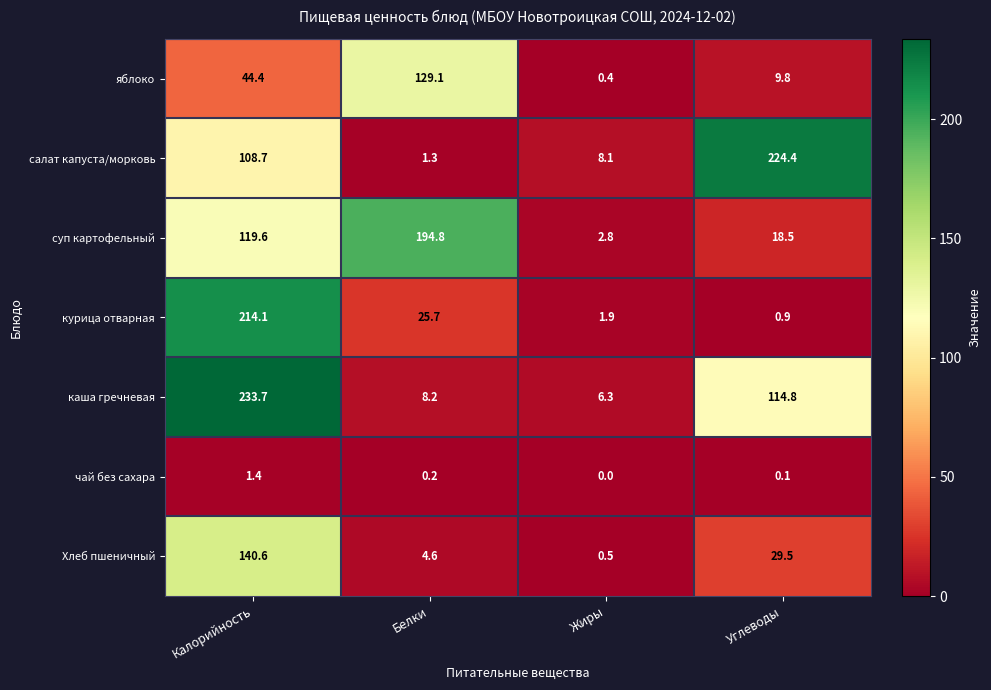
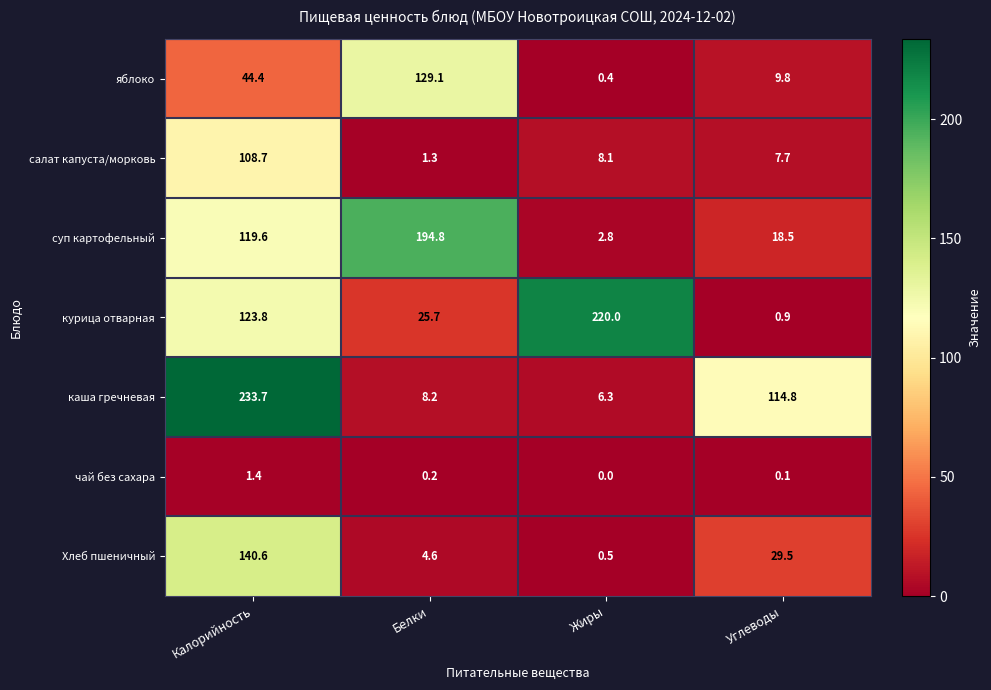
  {
    "яблоко": {
      "Калорийность": 44.4,
      "Белки": 129.1,
      "Жиры": 0.4,
      "Углеводы": 9.8
    },
    "салат капуста/морковь": {
      "Калорийность": 108.7,
      "Белки": 1.3,
      "Жиры": 8.1,
-     "Углеводы": 224.4
+     "Углеводы": 7.7
    },
    "суп картофельный": {
      "Калорийность": 119.6,
      "Белки": 194.8,
      "Жиры": 2.8,
      "Углеводы": 18.5
    },
    "курица отварная": {
-     "Калорийность": 214.1,
+     "Калорийность": 123.8,
      "Белки": 25.7,
-     "Жиры": 1.9,
+     "Жиры": 220.0,
      "Углеводы": 0.9
    },
    "каша гречневая": {
      "Калорийность": 233.7,
      "Белки": 8.2,
      "Жиры": 6.3,
      "Углеводы": 114.8
    },
    "чай без сахара": {
      "Калорийность": 1.4,
      "Белки": 0.2,
      "Жиры": 0.0,
      "Углеводы": 0.1
    },
    "Хлеб пшеничный": {
      "Калорийность": 140.6,
      "Белки": 4.6,
      "Жиры": 0.5,
      "Углеводы": 29.5
    }
  }
